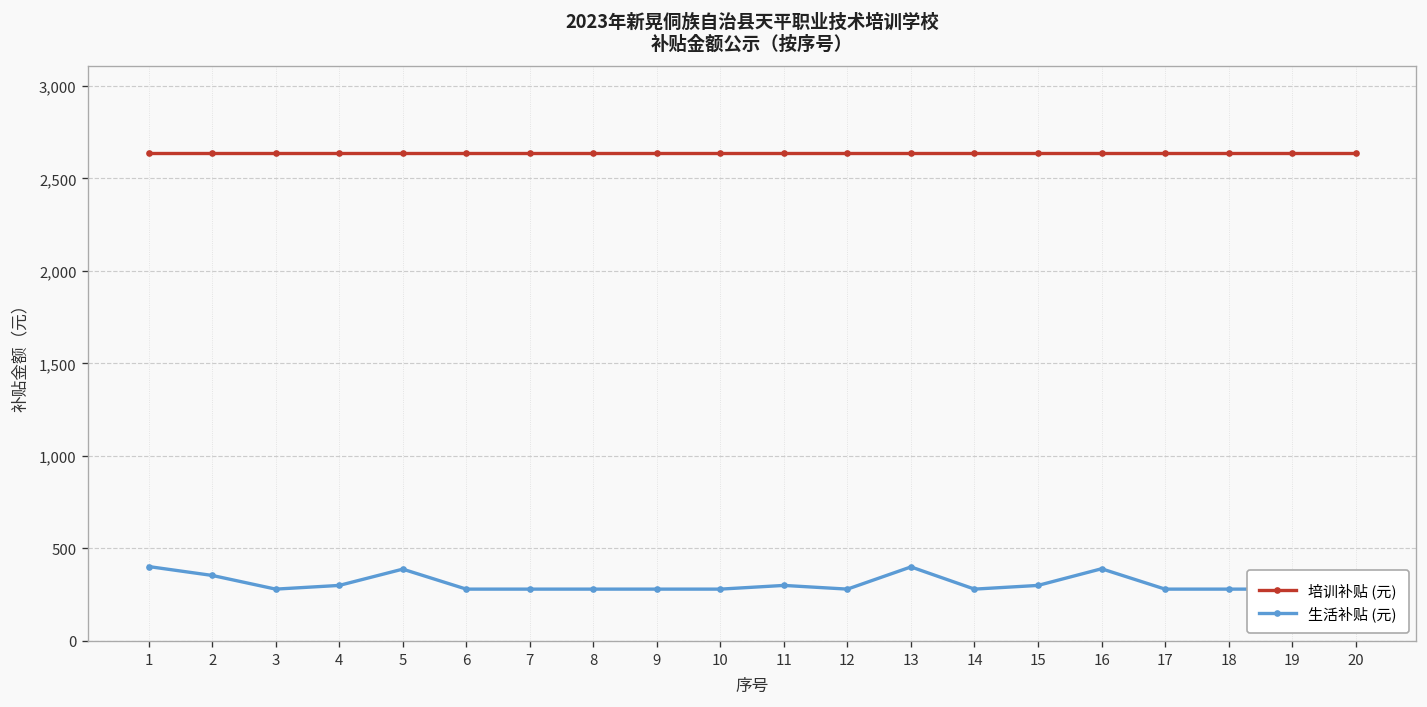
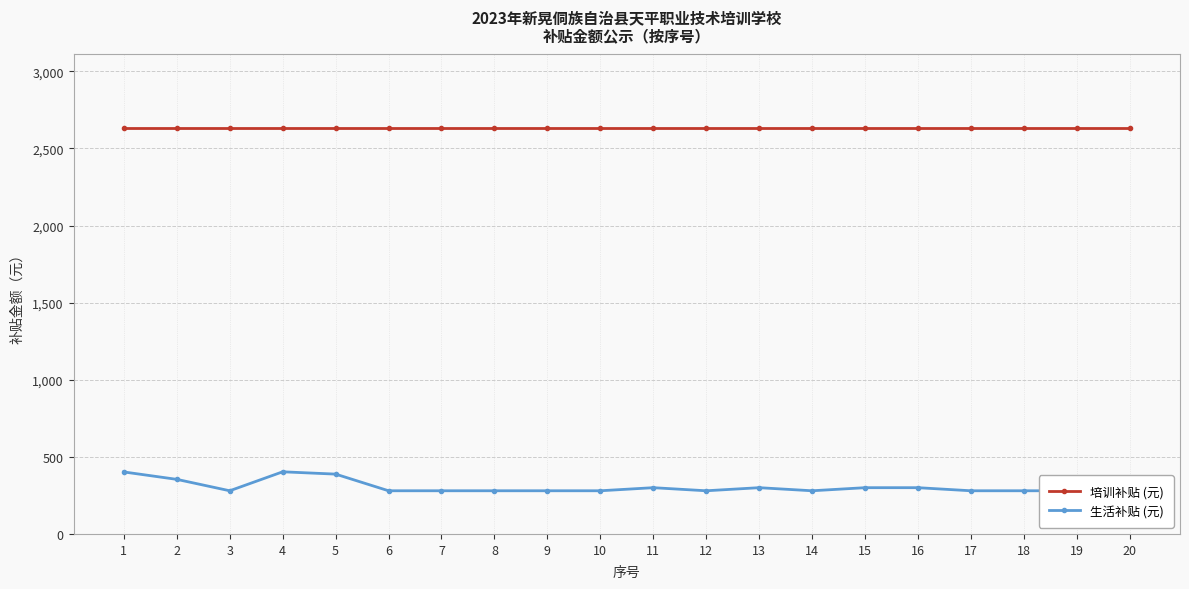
  {
    "培训补贴 (元)": {
      "1": "2,640",
      "2": "2,640",
      "3": "2,640",
      "4": "2,640",
      "5": "2,640",
      "6": "2,640",
      "7": "2,640",
      "8": "2,640",
      "9": "2,640",
      "10": "2,640",
      "11": "2,640",
      "12": "2,640",
      "13": "2,640",
      "14": "2,640",
      "15": "2,640",
      "16": "2,640",
      "17": "2,640",
      "18": "2,640",
      "19": "2,640",
      "20": "2,640"
    },
    "生活补贴 (元)": {
      "1": "400",
      "2": "350",
      "3": "280",
-     "4": "300",
+     "4": "400",
      "5": "390",
      "6": "280",
      "7": "280",
      "8": "280",
      "9": "280",
      "10": "280",
      "11": "300",
      "12": "280",
-     "13": "400",
+     "13": "300",
      "14": "280",
      "15": "300",
-     "16": "390",
+     "16": "300",
      "17": "280",
      "18": "280"
    }
  }
